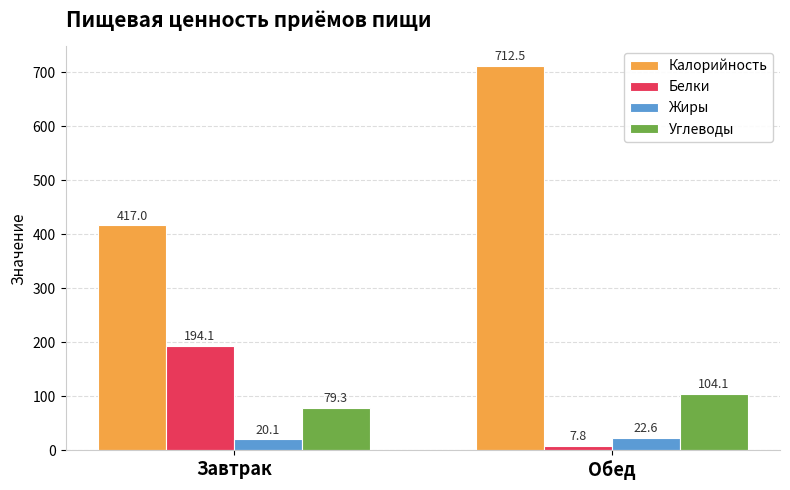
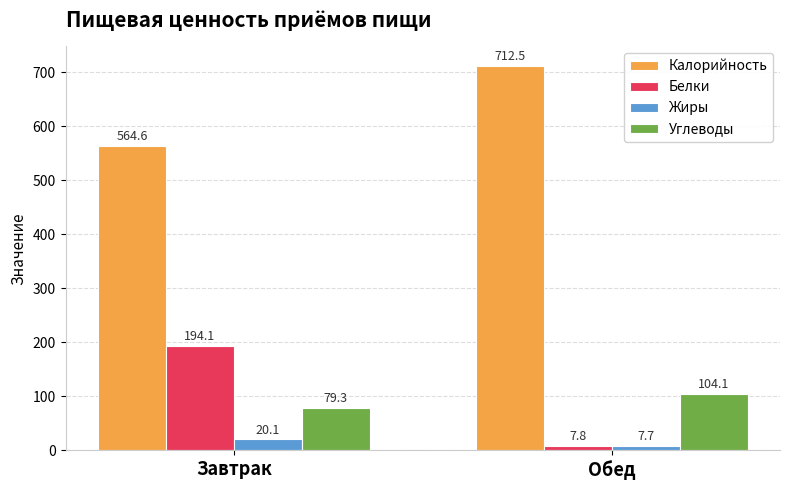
  {
    "Калорийность": {
-     "Завтрак": 417.0,
+     "Завтрак": 564.6,
      "Обед": 712.5
    },
    "Белки": {
      "Завтрак": 194.1,
      "Обед": 7.8
    },
    "Жиры": {
      "Завтрак": 20.1,
-     "Обед": 22.6
+     "Обед": 7.7
    },
    "Углеводы": {
      "Завтрак": 79.3,
      "Обед": 104.1
    }
  }
